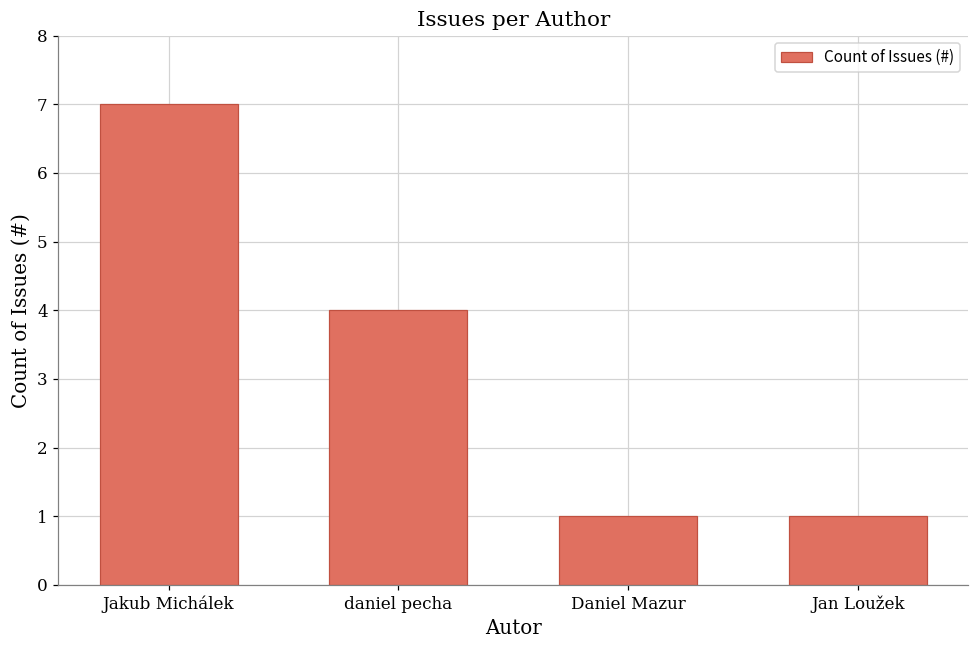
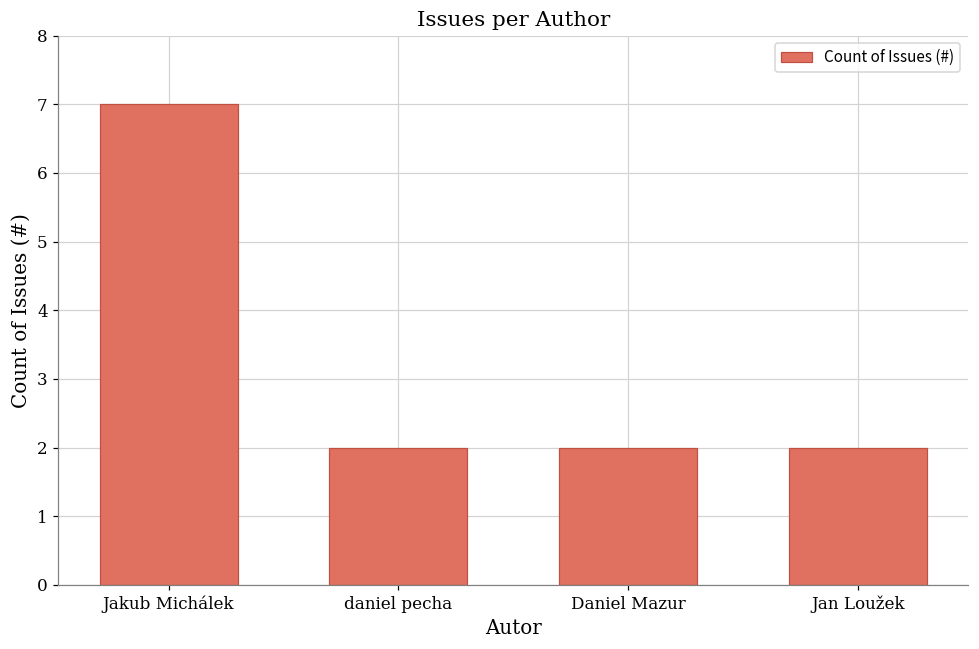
  {
    "Jakub Michálek": 7,
-   "daniel pecha": 4,
-   "Daniel Mazur": 1,
-   "Jan Loužek": 1
+   "daniel pecha": 2,
+   "Daniel Mazur": 2,
+   "Jan Loužek": 2
  }
